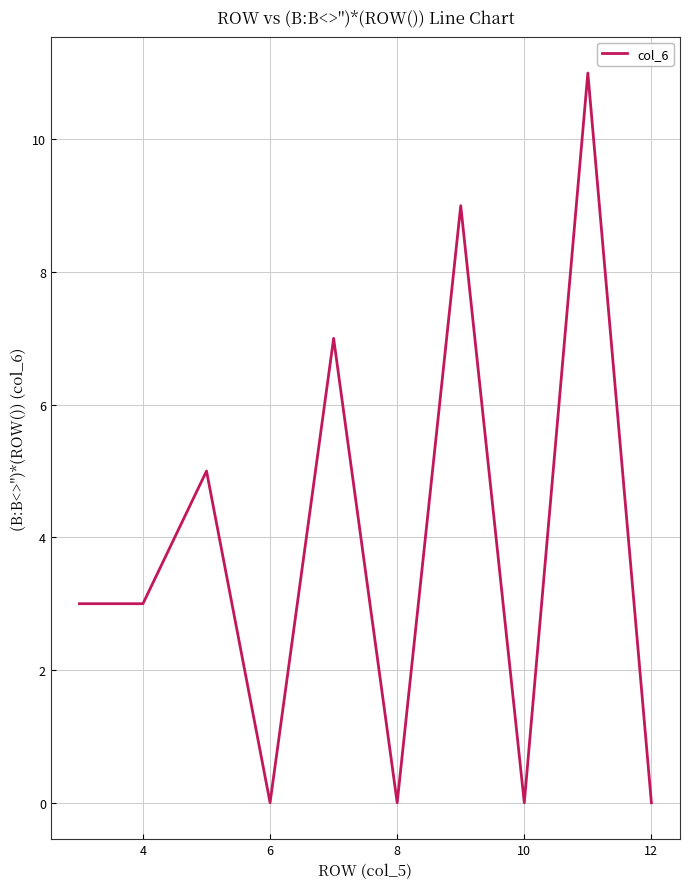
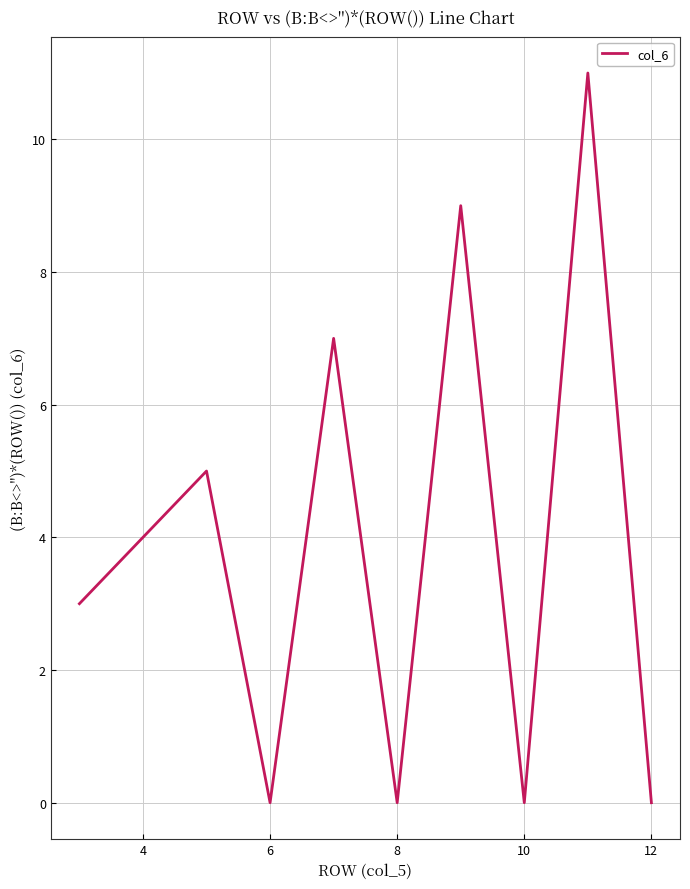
  {
-   "4": 3,
+   "4": 4,
    "6": 0,
    "8": 0,
    "10": 0,
    "12": 0
  }
